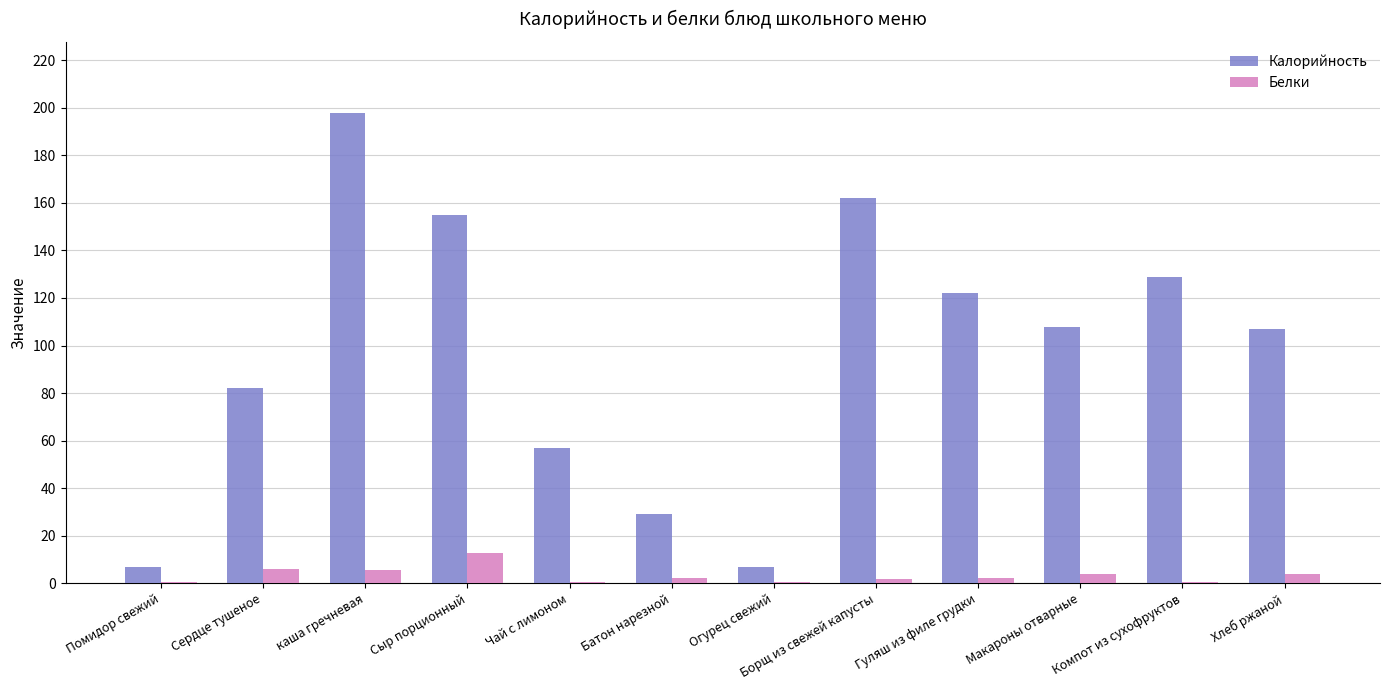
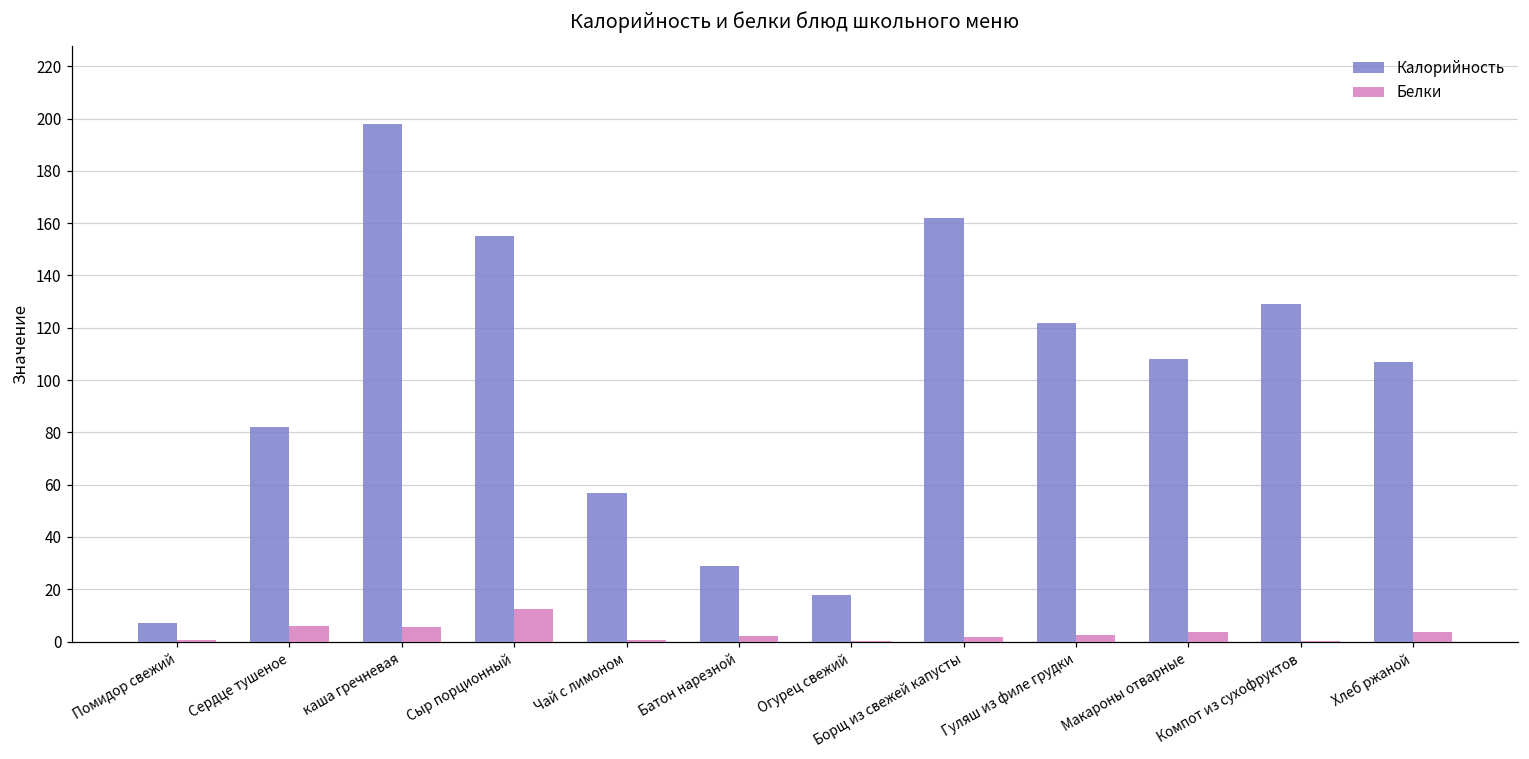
  {
    "Калорийность": {
      "Помидор свежий": 7,
      "Сердце тушеное": 82,
      "каша гречневая": 198,
      "Сыр порционный": 155,
      "Чай с лимоном": 57,
      "Батон нарезной": 29,
-     "Огурец свежий": 7,
+     "Огурец свежий": 18,
      "Борщ из свежей капусты": 162,
      "Гуляш из филе грудки": 122,
      "Макароны отварные": 108,
      "Компот из сухофруктов": 129,
      "Хлеб ржаной": 107
    },
    "Белки": {
      "Сердце тушеное": 6,
      "каша гречневая": 6,
      "Сыр порционный": 13,
      "Батон нарезной": 2,
      "Борщ из свежей капусты": 2,
      "Гуляш из филе грудки": 2,
      "Макароны отварные": 4,
      "Хлеб ржаной": 4
    }
  }
